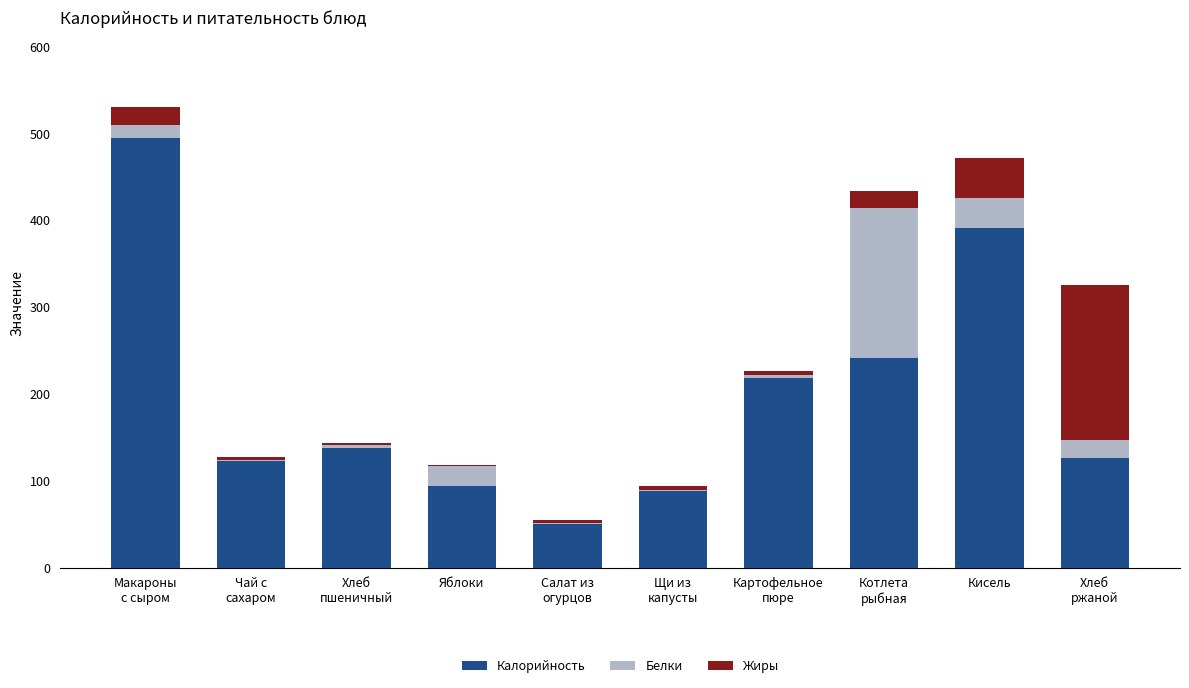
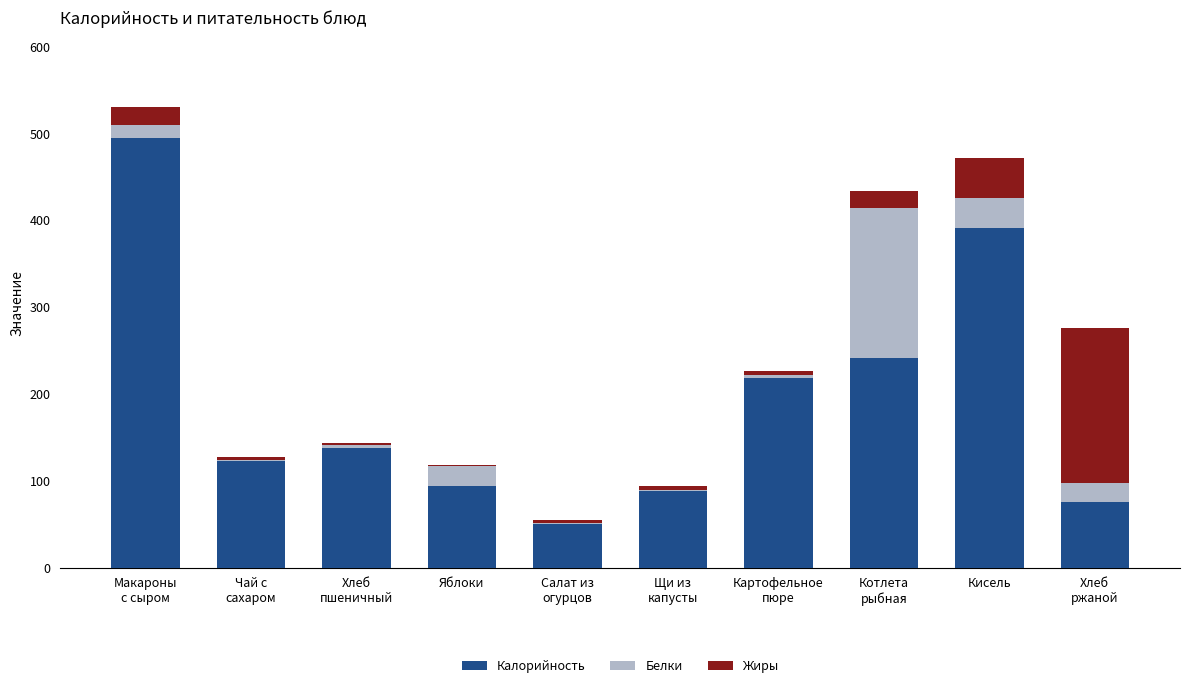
  {
    "Калорийность": {
      "Макароны с сыром": 500,
      "Чай с сахаром": 120,
      "Хлеб пшеничный": 140,
      "Яблоки": 90,
      "Салат из огурцов": 50,
      "Щи из капусты": 90,
      "Картофельное пюре": 220,
      "Котлета рыбная": 240,
      "Кисель": 390,
-     "Хлеб ржаной": 130
+     "Хлеб ржаной": 80
    },
    "Белки": {
      "Макароны с сыром": 10,
      "Хлеб пшеничный": 0,
      "Яблоки": 20,
      "Картофельное пюре": 0,
      "Котлета рыбная": 170,
      "Кисель": 30,
      "Хлеб ржаной": 20
    },
    "Жиры": {
      "Макароны с сыром": 20,
      "Чай с сахаром": 0,
      "Салат из огурцов": 0,
      "Щи из капусты": 0,
      "Картофельное пюре": 0,
      "Котлета рыбная": 20,
      "Кисель": 50,
      "Хлеб ржаной": 180
    }
  }
